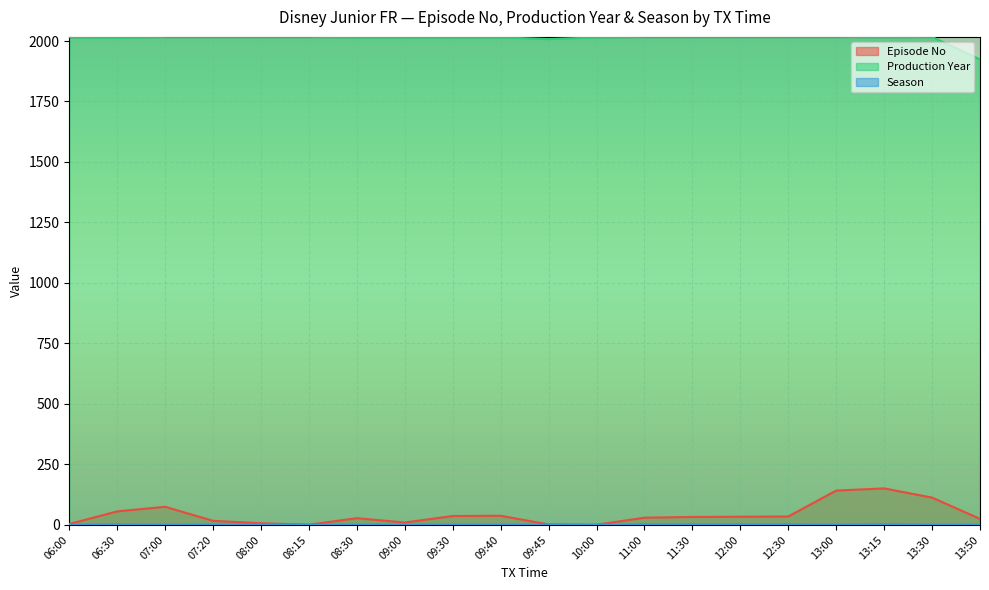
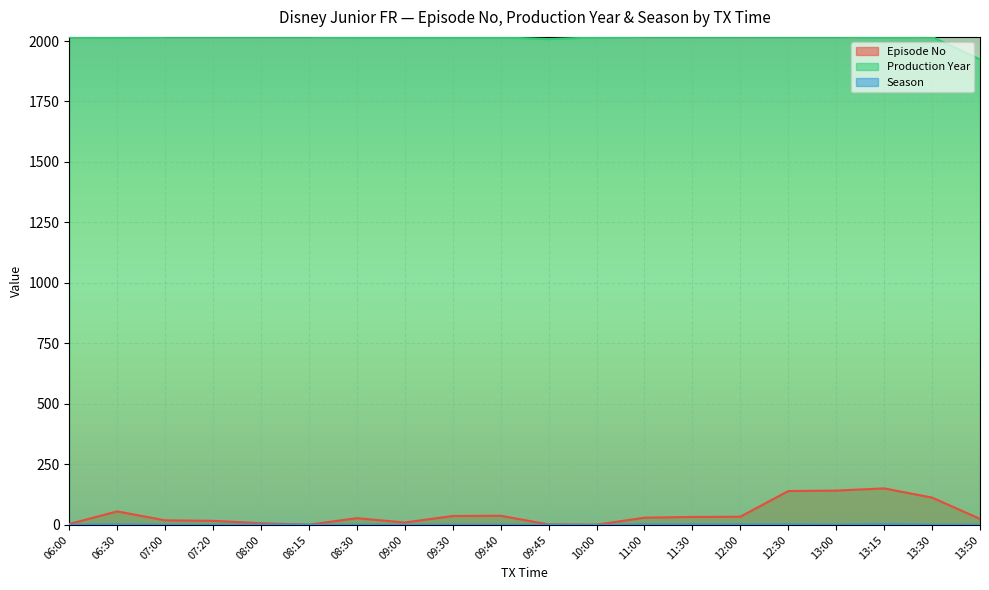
  {
    "Episode No": {
      "06:30": 60,
-     "07:00": 80,
+     "07:00": 20,
      "07:20": 20,
      "08:30": 30,
      "09:30": 40,
      "09:40": 40,
      "11:00": 30,
      "11:30": 30,
      "12:00": 30,
-     "12:30": 40,
+     "12:30": 140,
      "13:00": 140,
      "13:15": 150,
      "13:30": 110,
      "13:50": 30
    },
    "Production Year": {
      "06:00": 2020,
      "06:30": 2010,
      "07:00": 2020,
      "07:20": 2020,
      "08:00": 2020,
      "08:15": 2020,
      "08:30": 2020,
      "09:00": 2020,
      "09:30": 2020,
      "09:40": 2020,
      "09:45": 2010,
      "10:00": 2020,
      "11:00": 2020,
      "11:30": 2020,
      "12:00": 2020,
      "12:30": 2020,
      "13:00": 2020,
      "13:15": 2020,
      "13:30": 2020,
      "13:50": 1920
    },
    "Season": {
      "06:30": 0,
      "07:00": 0,
      "07:20": 0,
      "08:30": 0,
      "09:30": 0,
      "09:40": 0,
      "11:00": 0,
      "11:30": 0,
      "12:00": 0,
      "12:30": 0,
      "13:00": 0,
      "13:15": 0,
      "13:30": 0,
      "13:50": 0
    }
  }
